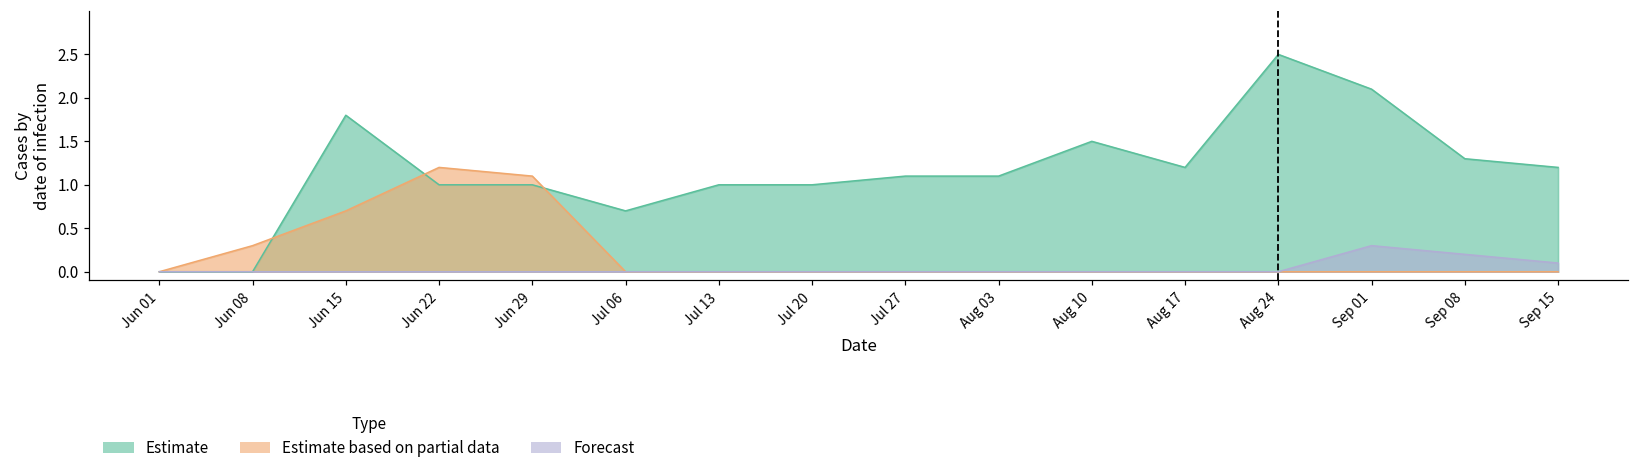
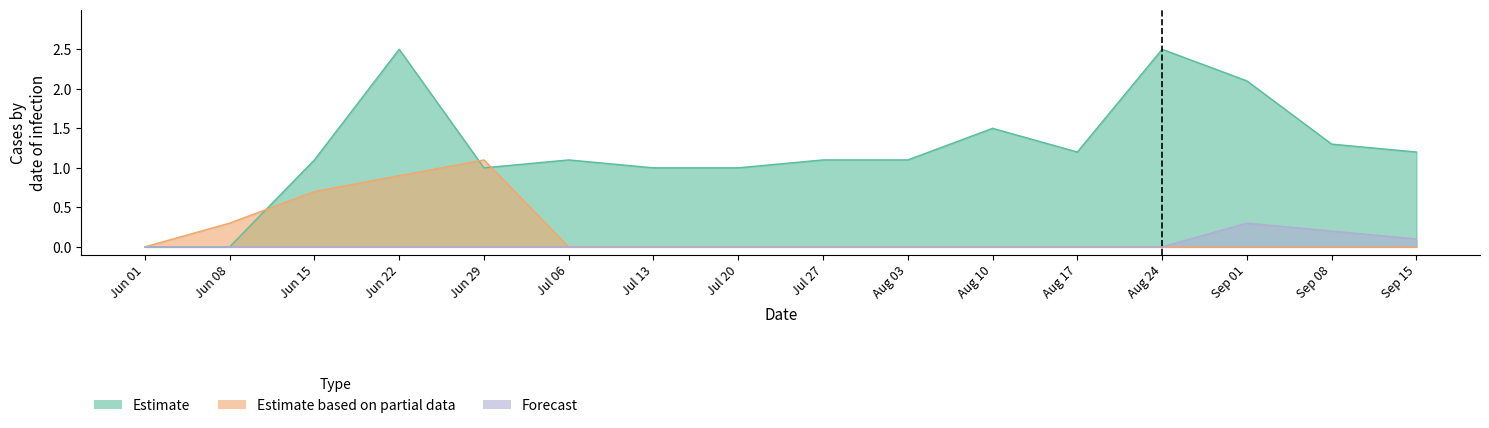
  {
    "Estimate": {
-     "Jun 15": 1.8,
-     "Jun 22": 1.0,
+     "Jun 15": 1.1,
+     "Jun 22": 2.5,
      "Jun 29": 1.0,
-     "Jul 06": 0.7,
+     "Jul 06": 1.1,
      "Jul 13": 1.0,
      "Jul 20": 1.0,
      "Jul 27": 1.1,
      "Aug 03": 1.1,
      "Aug 10": 1.5,
      "Aug 17": 1.2,
      "Aug 24": 2.5,
      "Sep 01": 2.1,
      "Sep 08": 1.3,
      "Sep 15": 1.2
    },
    "Estimate based on partial data": {
      "Jun 08": 0.3,
      "Jun 15": 0.7,
-     "Jun 22": 1.2,
+     "Jun 22": 0.9,
      "Jun 29": 1.1,
      "Sep 01": 0.0,
      "Sep 08": 0.0,
      "Sep 15": 0.0
    },
    "Forecast": {
      "Jun 15": 0.0,
      "Jun 22": 0.0,
      "Jun 29": 0.0,
      "Sep 01": 0.3,
      "Sep 08": 0.2,
      "Sep 15": 0.1
    }
  }
